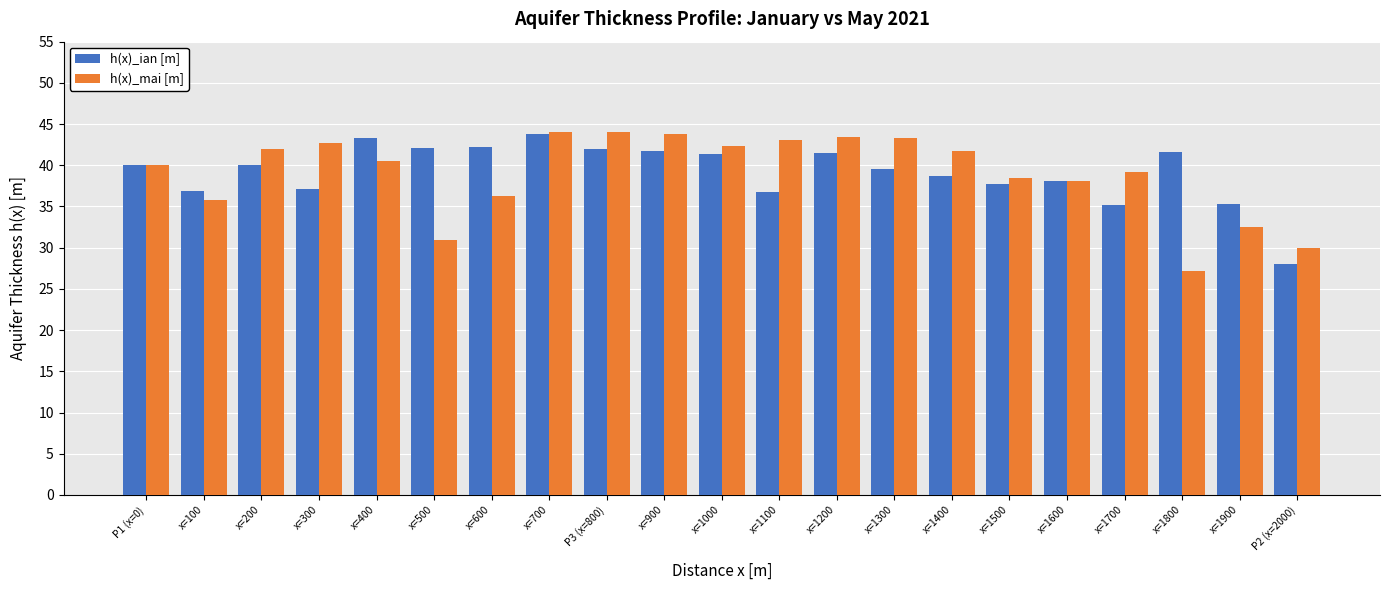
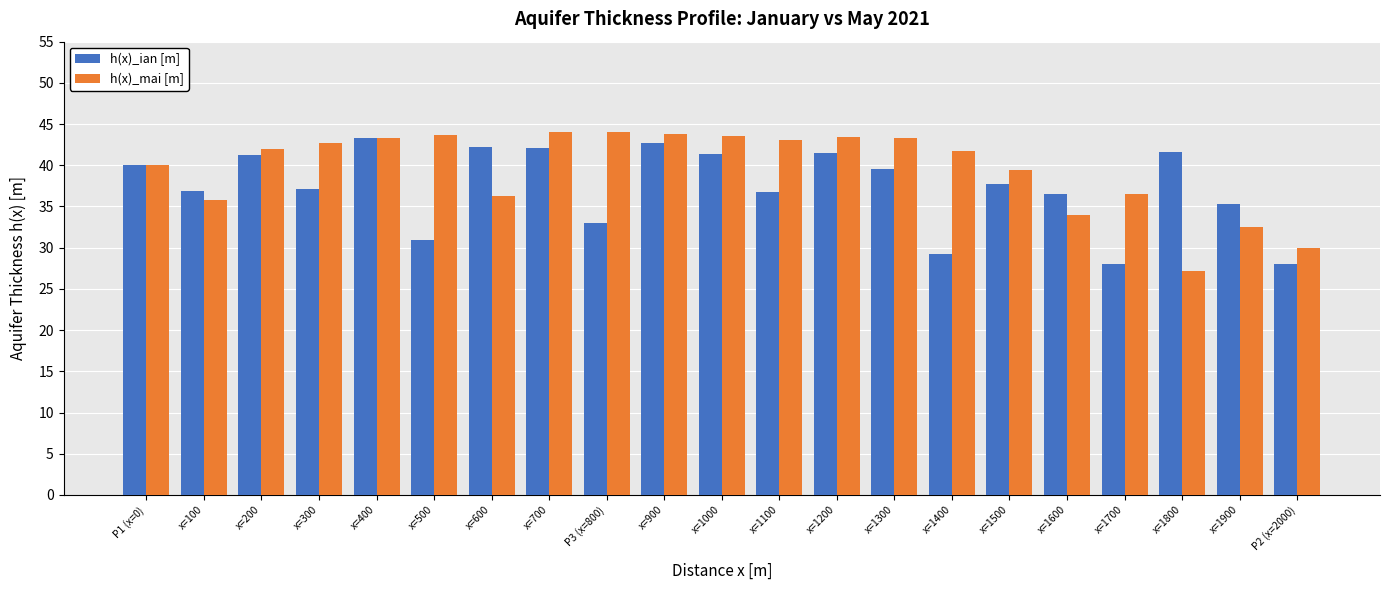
  {
    "h(x)_ian [m]": {
      "P1 (x=0)": 40,
      "x=100": 37,
-     "x=200": 40,
+     "x=200": 41,
      "x=300": 37,
      "x=400": 43,
-     "x=500": 42,
+     "x=500": 31,
      "x=600": 42,
-     "x=700": 44,
-     "P3 (x=800)": 42,
-     "x=900": 42,
+     "x=700": 42,
+     "P3 (x=800)": 33,
+     "x=900": 43,
      "x=1000": 41,
      "x=1100": 37,
      "x=1200": 41,
      "x=1300": 40,
-     "x=1400": 39,
+     "x=1400": 29,
      "x=1500": 38,
-     "x=1600": 38,
-     "x=1700": 35,
+     "x=1600": 37,
+     "x=1700": 28,
      "x=1800": 42,
      "x=1900": 35,
      "P2 (x=2000)": 28
    },
    "h(x)_mai [m]": {
      "P1 (x=0)": 40,
      "x=100": 36,
      "x=200": 42,
      "x=300": 43,
-     "x=400": 41,
-     "x=500": 31,
+     "x=400": 43,
+     "x=500": 44,
      "x=600": 36,
      "x=700": 44,
      "P3 (x=800)": 44,
      "x=900": 44,
-     "x=1000": 42,
+     "x=1000": 43,
      "x=1100": 43,
      "x=1200": 43,
      "x=1300": 43,
      "x=1400": 42,
-     "x=1500": 38,
-     "x=1600": 38,
-     "x=1700": 39,
+     "x=1500": 39,
+     "x=1600": 34,
+     "x=1700": 37,
      "x=1800": 27,
      "x=1900": 33,
      "P2 (x=2000)": 30
    }
  }
